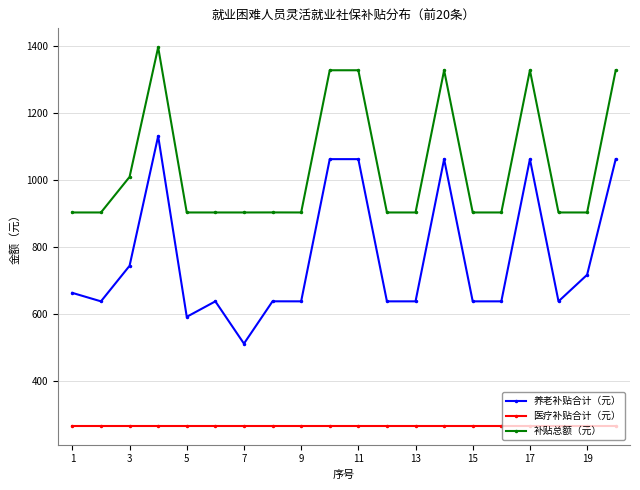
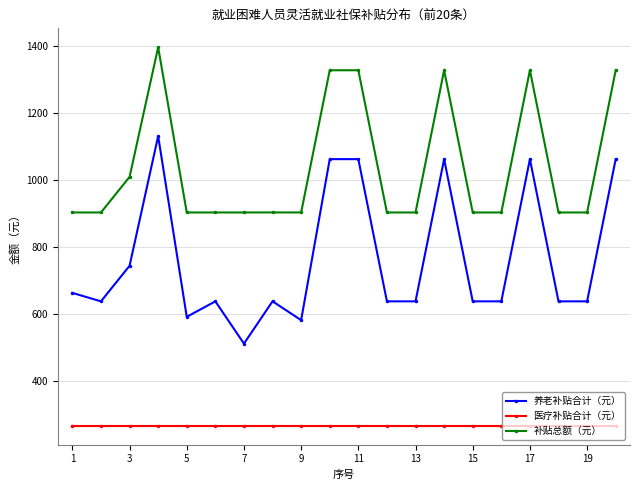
  {
    "养老补贴合计（元）": {
      "1": 660,
      "3": 740,
      "5": 590,
      "7": 510,
-     "9": 640,
+     "9": 580,
      "11": 1060,
      "13": 640,
      "15": 640,
      "17": 1060,
-     "19": 720
+     "19": 640
    },
    "医疗补贴合计（元）": {
      "1": 270,
      "3": 270,
      "5": 270,
      "7": 270,
      "9": 270,
      "11": 270,
      "13": 270,
      "15": 270
    },
    "补贴总额（元）": {
      "1": 900,
      "3": 1010,
      "5": 900,
      "7": 900,
      "9": 900,
      "11": 1330,
      "13": 900,
      "15": 900,
      "17": 1330,
      "19": 900
    }
  }
